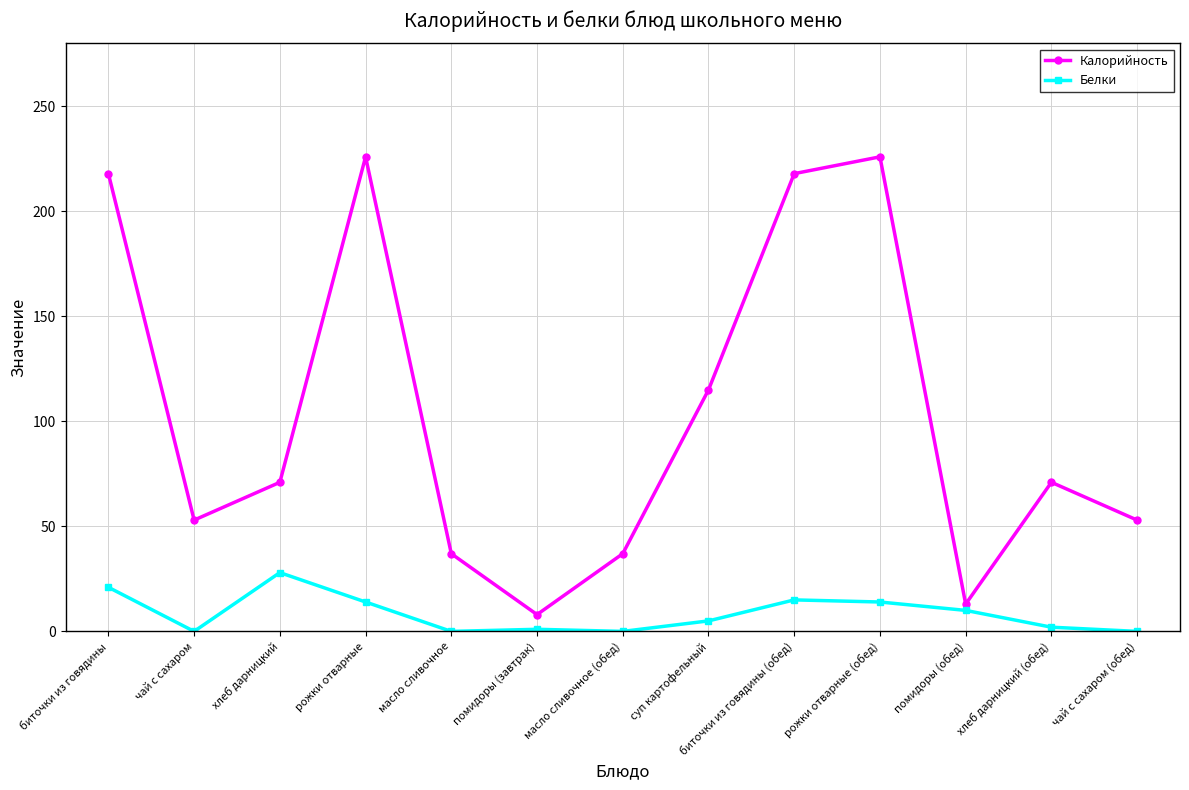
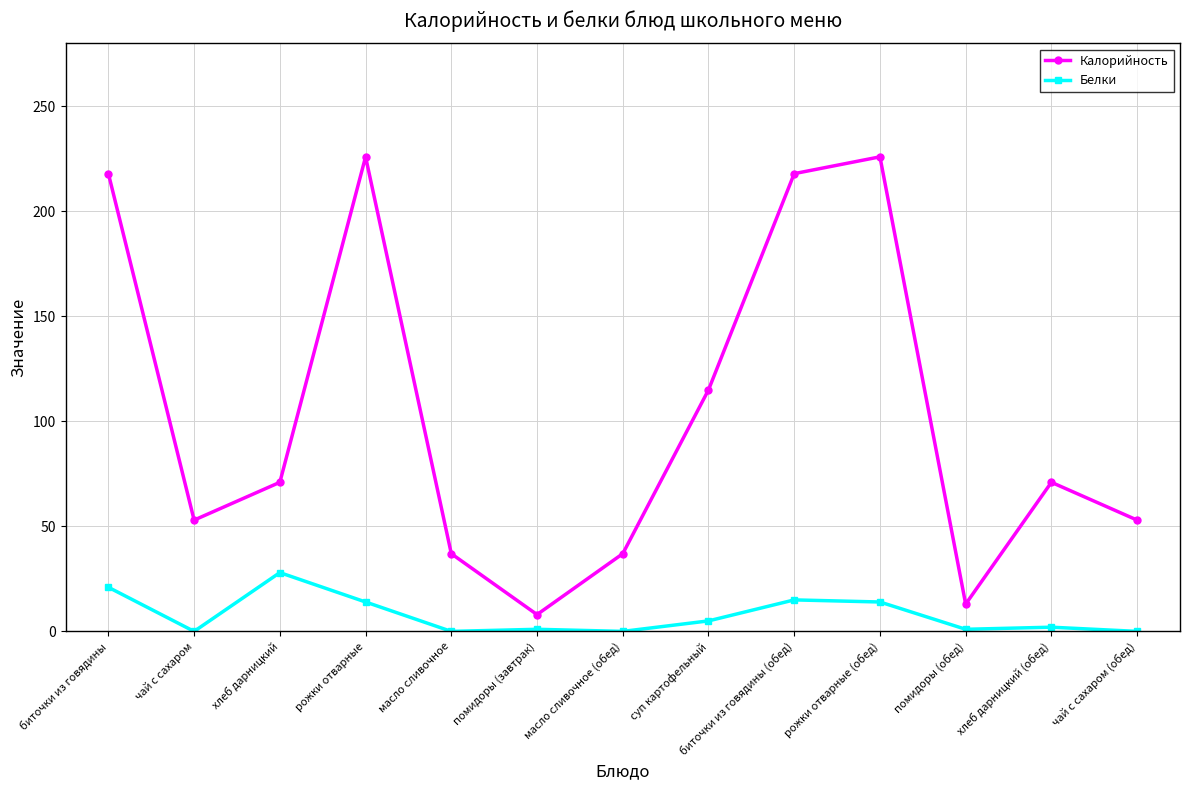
  {
    "Калорийность": {
      "биточки из говядины": 218,
      "чай с сахаром": 53,
      "хлеб дарницкий": 71,
      "рожки отварные": 226,
      "масло сливочное": 37,
      "помидоры (завтрак)": 8,
      "масло сливочное (обед)": 37,
      "суп картофельный": 115,
      "биточки из говядины (обед)": 218,
      "рожки отварные (обед)": 226,
      "помидоры (обед)": 13,
      "хлеб дарницкий (обед)": 71,
      "чай с сахаром (обед)": 53
    },
    "Белки": {
      "биточки из говядины": 21,
      "чай с сахаром": 0,
      "хлеб дарницкий": 28,
      "рожки отварные": 14,
      "масло сливочное": 0,
      "помидоры (завтрак)": 1,
      "масло сливочное (обед)": 0,
      "суп картофельный": 5,
      "биточки из говядины (обед)": 15,
      "рожки отварные (обед)": 14,
-     "помидоры (обед)": 10,
+     "помидоры (обед)": 1,
      "хлеб дарницкий (обед)": 2,
      "чай с сахаром (обед)": 0
    }
  }
